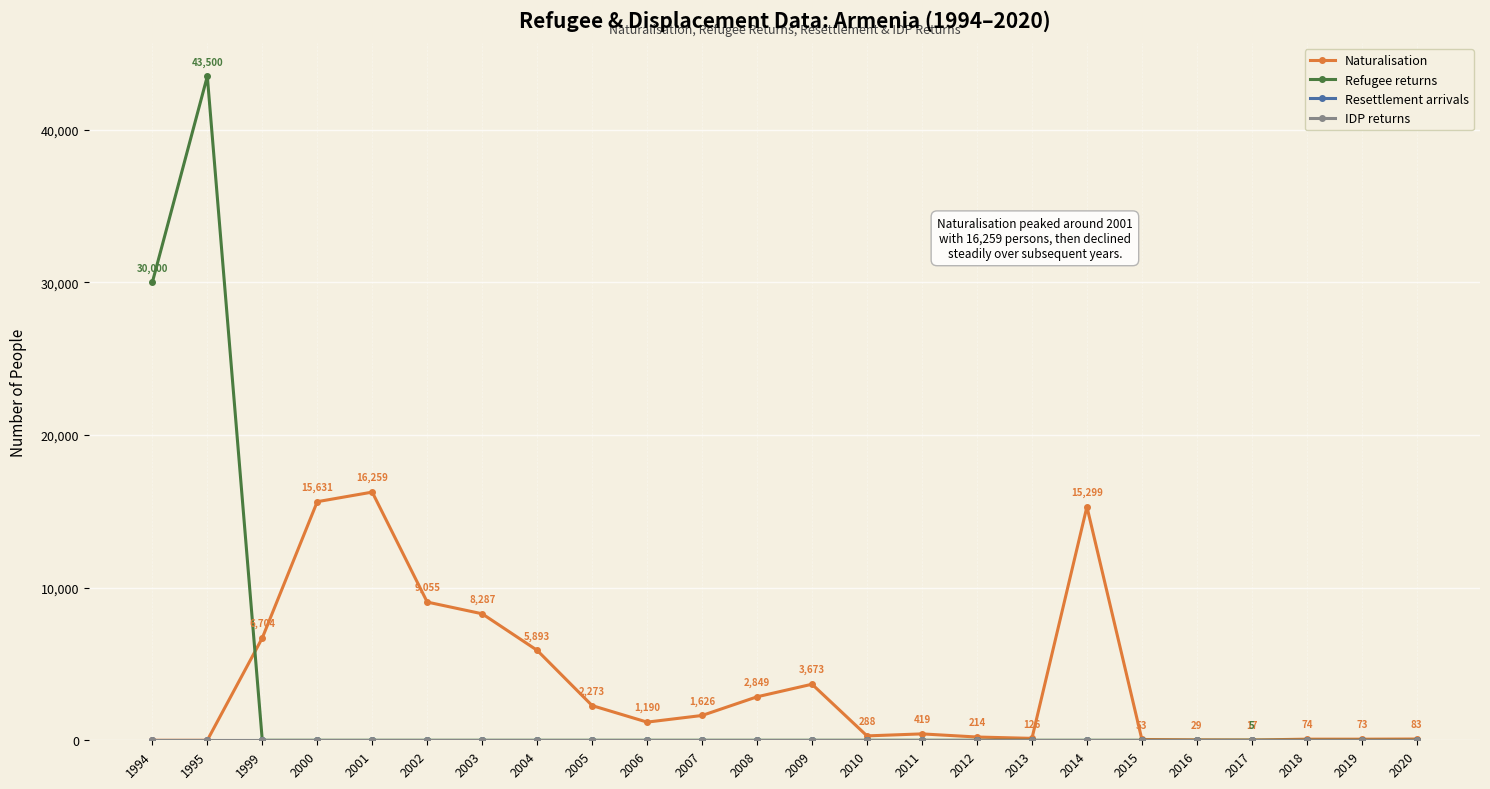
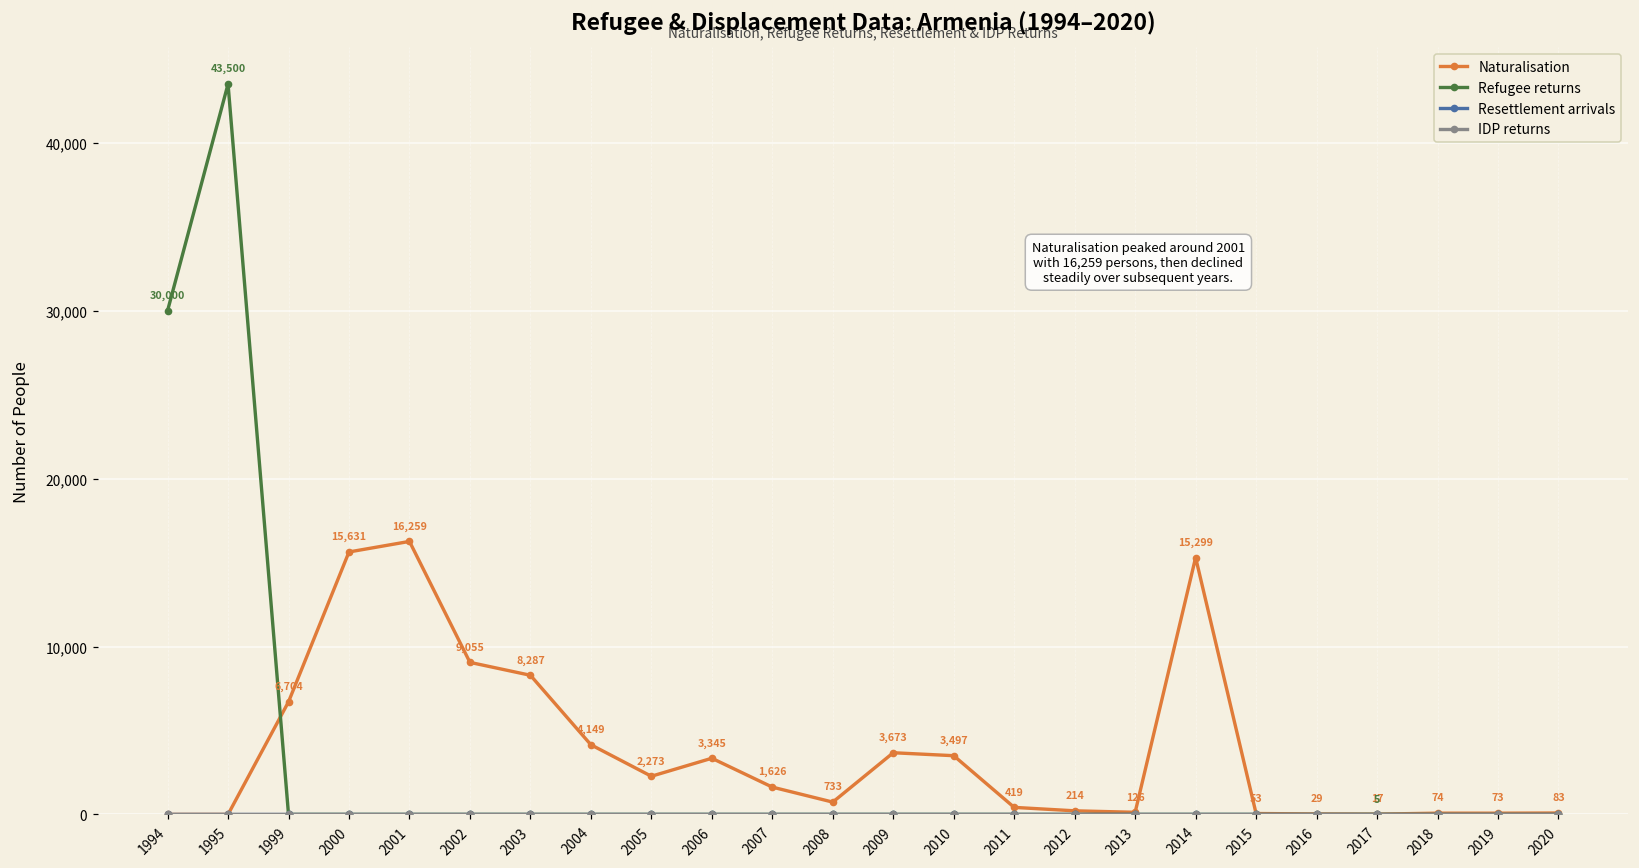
  {
    "Naturalisation": {
      "1999": "6,704",
      "2000": "15,631",
      "2001": "16,259",
      "2002": "9,055",
      "2003": "8,287",
-     "2004": "5,893",
+     "2004": "4,149",
      "2005": "2,273",
-     "2006": "1,190",
+     "2006": "3,345",
      "2007": "1,626",
-     "2008": "2,849",
+     "2008": "733",
      "2009": "3,673",
-     "2010": "288",
+     "2010": "3,497",
      "2011": "419",
      "2012": "214",
      "2014": "15,299"
    },
    "Refugee returns": {
      "1994": "30,000",
      "1995": "43,500"
    }
  }
